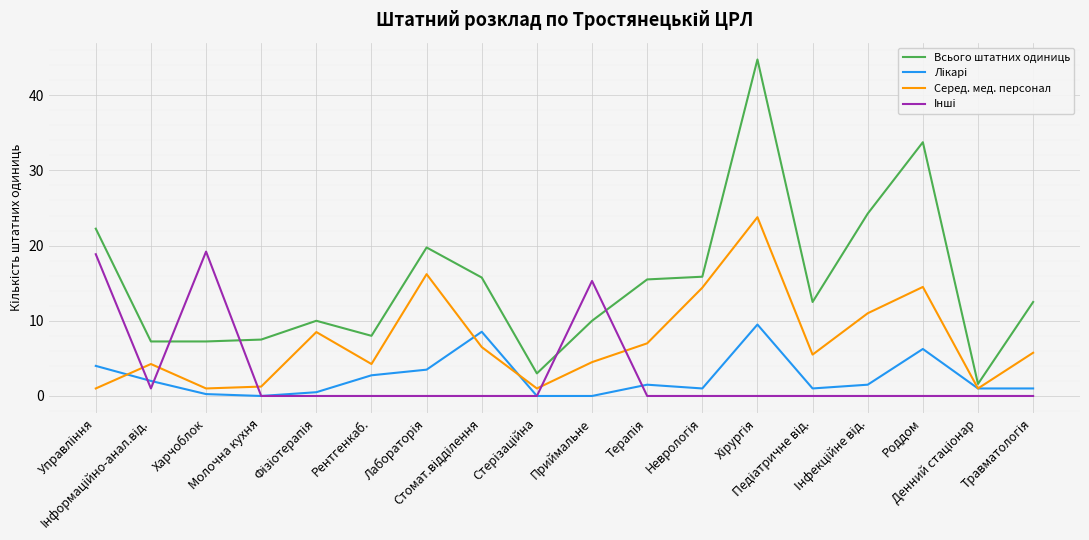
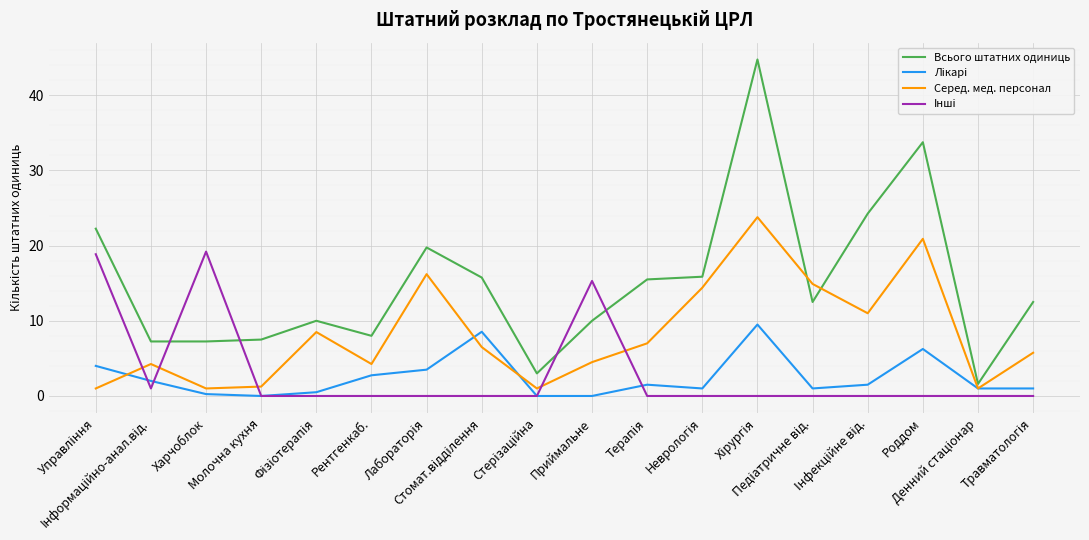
  {
    "Всього штатних одиниць": {
      "Управління": 22,
      "Інформаційно-анал.від.": 7,
      "Харчоблок": 7,
      "Молочна кухня": 8,
      "Фізіотерапія": 10,
      "Рентгенкаб.": 8,
      "Лабораторія": 20,
      "Стомат.відділення": 16,
      "Стерізаційна": 3,
      "Приймальне": 10,
      "Терапія": 16,
      "Неврологія": 16,
      "Хірургія": 45,
      "Педіатричне від.": 13,
      "Інфекційне від.": 24,
      "Роддом": 34,
      "Денний стаціонар": 2,
      "Травматологія": 13
    },
    "Лікарі": {
      "Управління": 4,
      "Інформаційно-анал.від.": 2,
      "Харчоблок": 0,
      "Фізіотерапія": 1,
      "Рентгенкаб.": 3,
      "Лабораторія": 4,
      "Стомат.відділення": 9,
      "Приймальне": 0,
      "Терапія": 2,
      "Неврологія": 1,
      "Хірургія": 10,
      "Педіатричне від.": 1,
      "Інфекційне від.": 2,
      "Роддом": 6,
      "Травматологія": 1
    },
    "Серед. мед. персонал": {
      "Управління": 1,
      "Інформаційно-анал.від.": 4,
      "Харчоблок": 1,
      "Молочна кухня": 1,
      "Фізіотерапія": 9,
      "Рентгенкаб.": 4,
      "Лабораторія": 16,
      "Стомат.відділення": 7,
      "Стерізаційна": 1,
      "Приймальне": 5,
      "Терапія": 7,
      "Неврологія": 14,
      "Хірургія": 24,
-     "Педіатричне від.": 6,
+     "Педіатричне від.": 15,
      "Інфекційне від.": 11,
-     "Роддом": 15,
+     "Роддом": 21,
      "Травматологія": 6
    },
    "Інші": {
      "Управління": 19,
      "Інформаційно-анал.від.": 1,
      "Харчоблок": 19,
      "Фізіотерапія": 0,
      "Рентгенкаб.": 0,
      "Лабораторія": 0,
      "Стомат.відділення": 0,
      "Приймальне": 15,
      "Терапія": 0,
      "Неврологія": 0,
      "Хірургія": 0,
      "Педіатричне від.": 0,
      "Інфекційне від.": 0,
      "Роддом": 0,
      "Денний стаціонар": 0,
      "Травматологія": 0
    }
  }
